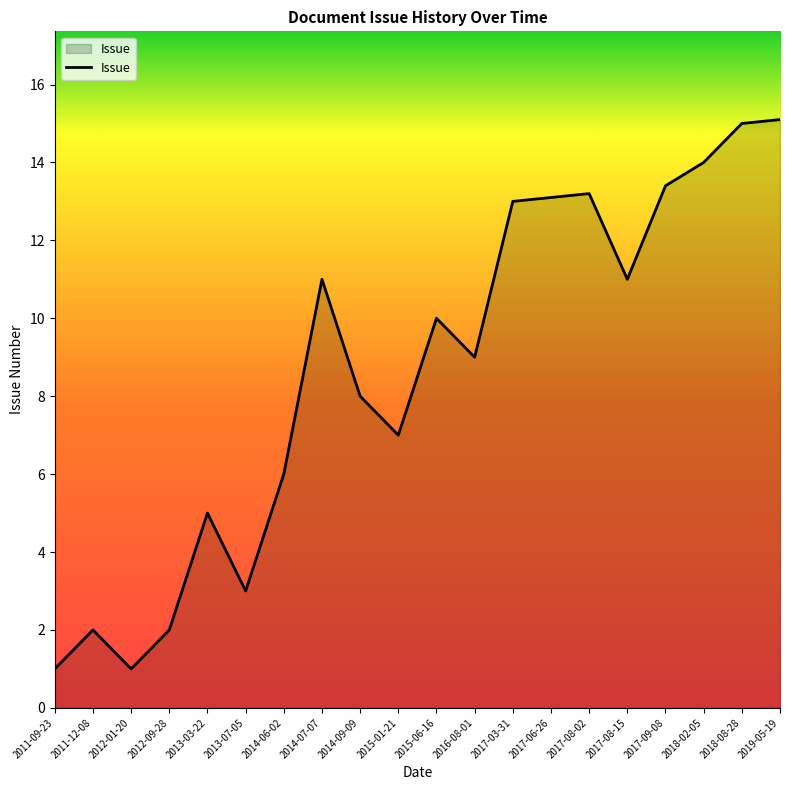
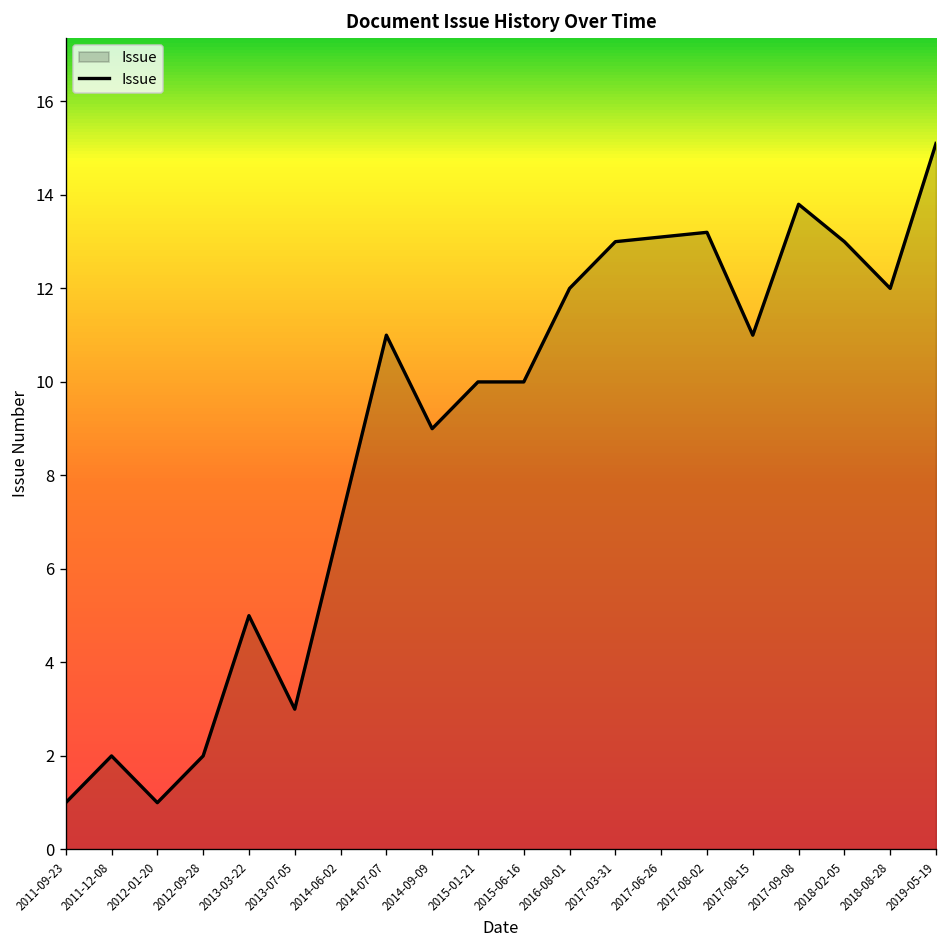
  {
    "2011-09-23": 1.0,
    "2011-12-08": 2.0,
    "2012-01-20": 1.0,
    "2012-09-28": 2.0,
    "2013-03-22": 5.0,
    "2013-07-05": 3.0,
-   "2014-06-02": 6,
+   "2014-06-02": 7,
    "2014-07-07": 11.0,
-   "2014-09-09": 8,
-   "2015-01-21": 7,
+   "2014-09-09": 9,
+   "2015-01-21": 10,
    "2015-06-16": 10.0,
-   "2016-08-01": 9,
+   "2016-08-01": 12,
    "2017-03-31": 13.0,
    "2017-06-26": 13.1,
    "2017-08-02": 13.2,
    "2017-08-15": 11.0,
-   "2017-09-08": 13.4,
-   "2018-02-05": 14,
-   "2018-08-28": 15,
+   "2017-09-08": 13.8,
+   "2018-02-05": 13,
+   "2018-08-28": 12,
    "2019-05-19": 15.1
  }
